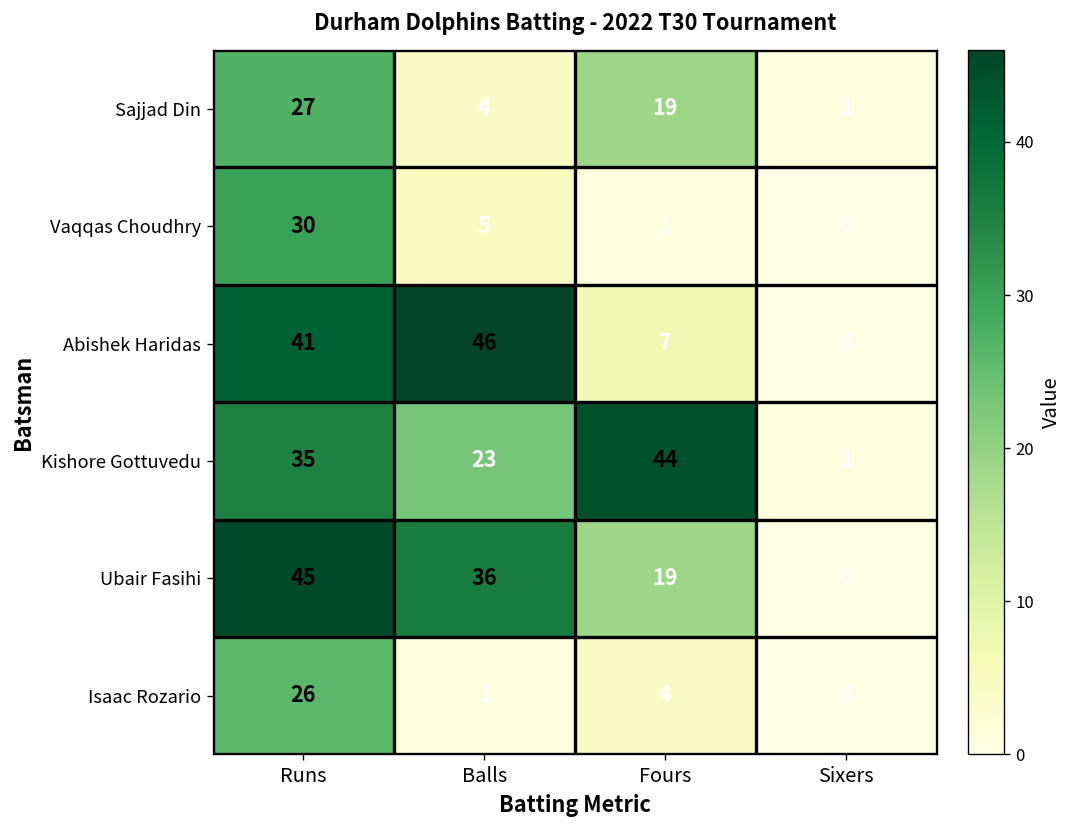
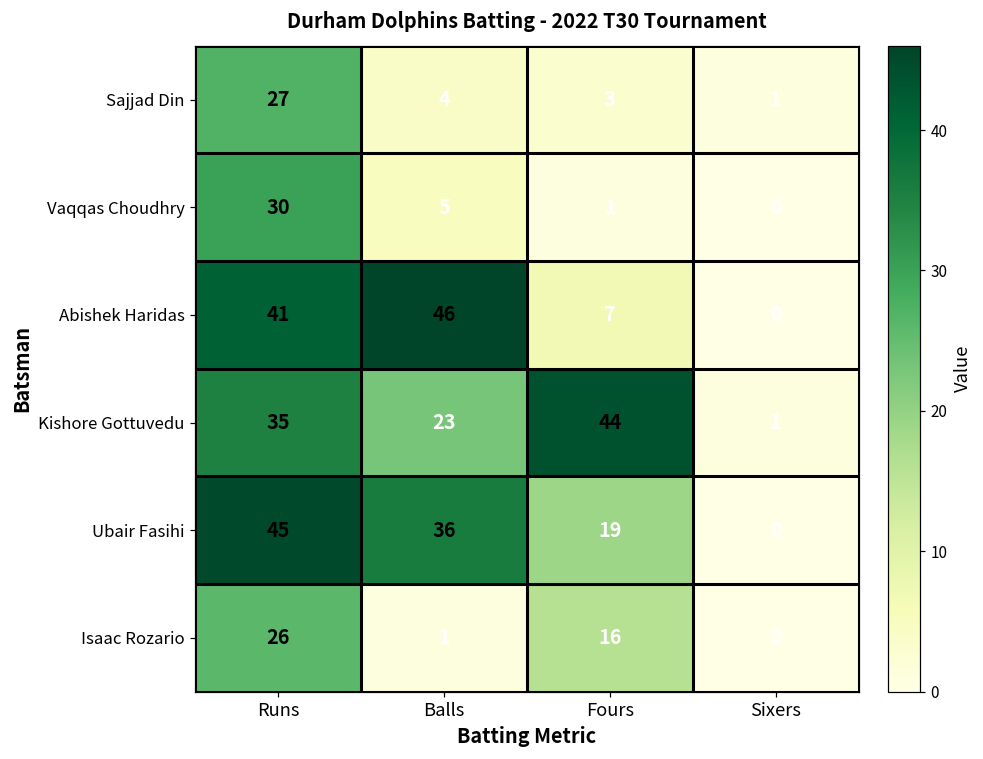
  {
    "Sajjad Din": {
      "Runs": 27,
      "Balls": 4,
-     "Fours": 19
+     "Fours": 3
    },
    "Vaqqas Choudhry": {
      "Runs": 30,
      "Balls": 5
    },
    "Abishek Haridas": {
      "Runs": 41,
      "Balls": 46,
      "Fours": 7
    },
    "Kishore Gottuvedu": {
      "Runs": 35,
      "Balls": 23,
      "Fours": 44
    },
    "Ubair Fasihi": {
      "Runs": 45,
      "Balls": 36,
      "Fours": 19
    },
    "Isaac Rozario": {
      "Runs": 26,
-     "Fours": 4
+     "Fours": 16
    }
  }
